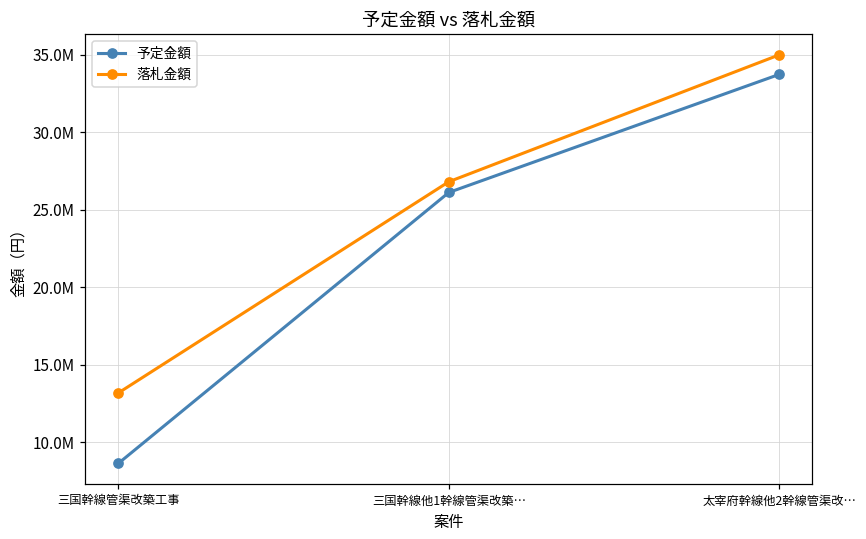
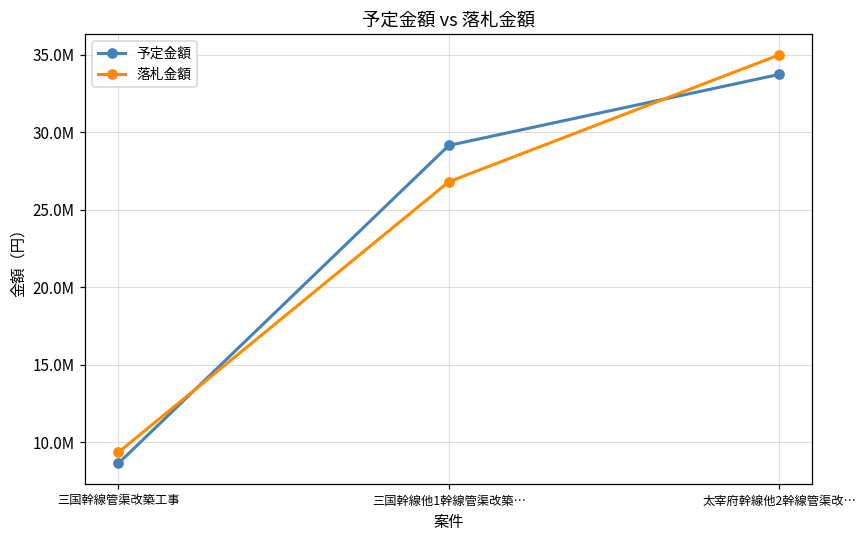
  {
    "予定金額": {
      "三国幹線管渠改築工事": 8600000,
-     "三国幹線他1幹線管渠改築…": 26100000,
+     "三国幹線他1幹線管渠改築…": 29200000,
      "太宰府幹線他2幹線管渠改…": 33700000
    },
    "落札金額": {
-     "三国幹線管渠改築工事": 13200000,
+     "三国幹線管渠改築工事": 9400000,
      "三国幹線他1幹線管渠改築…": 26800000,
      "太宰府幹線他2幹線管渠改…": 35000000
    }
  }
